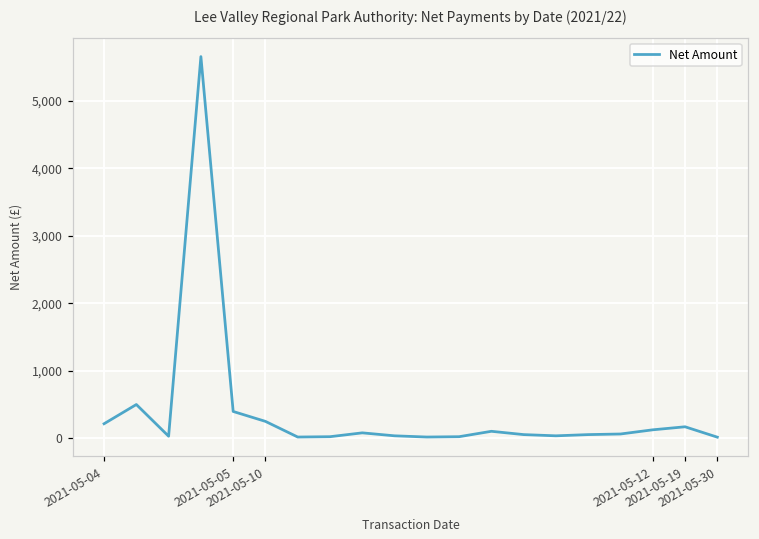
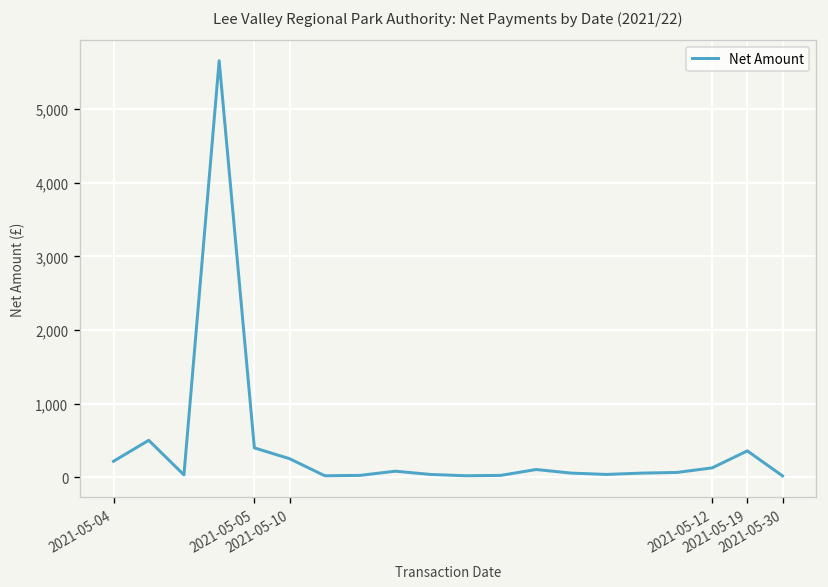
  {
    "2021-05-05": 400,
-   "2021-05-19": 200,
+   "2021-05-19": 400,
    "2021-05-30": 0
  }
